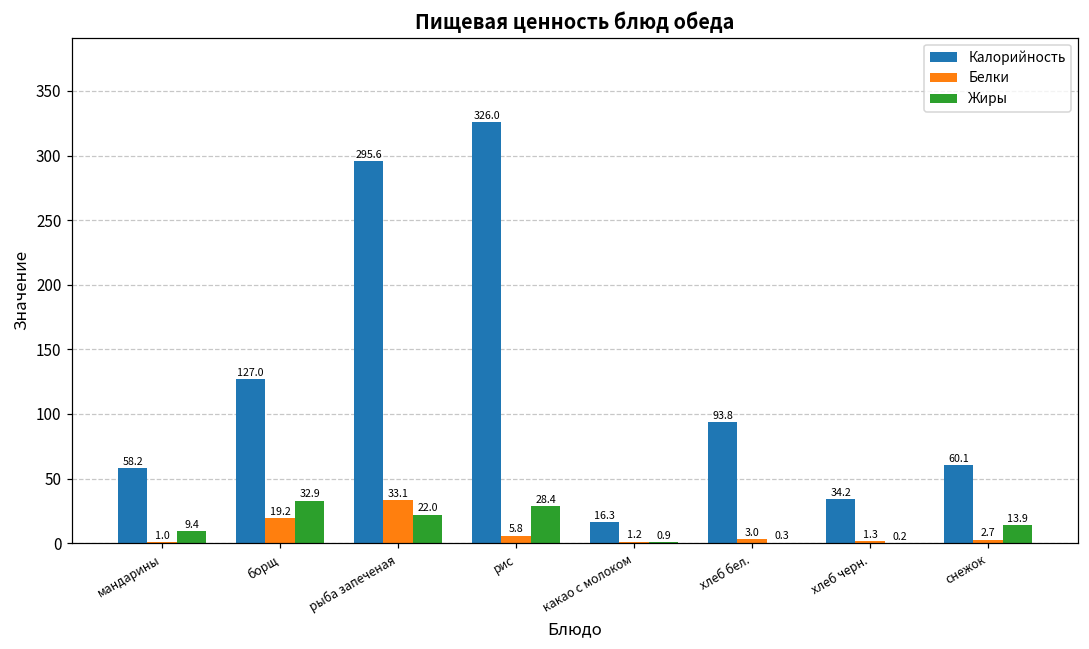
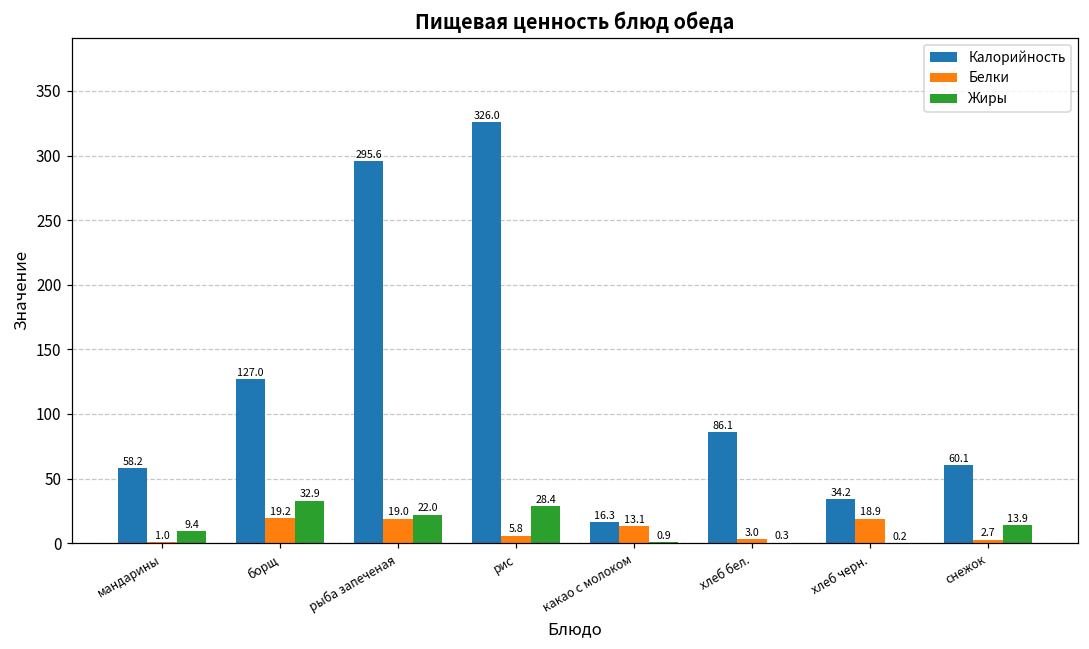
  {
    "Калорийность": {
      "мандарины": 58.2,
      "борщ": 127.0,
      "рыба запеченая": 295.6,
      "рис": 326.0,
      "какао с молоком": 16.3,
-     "хлеб бел.": 93.8,
+     "хлеб бел.": 86.1,
      "хлеб черн.": 34.2,
      "снежок": 60.1
    },
    "Белки": {
      "мандарины": 1.0,
      "борщ": 19.2,
-     "рыба запеченая": 33.1,
+     "рыба запеченая": 19.0,
      "рис": 5.8,
-     "какао с молоком": 1.2,
+     "какао с молоком": 13.1,
      "хлеб бел.": 3.0,
-     "хлеб черн.": 1.3,
+     "хлеб черн.": 18.9,
      "снежок": 2.7
    },
    "Жиры": {
      "мандарины": 9.4,
      "борщ": 32.9,
      "рыба запеченая": 22.0,
      "рис": 28.4,
      "какао с молоком": 0.9,
      "хлеб бел.": 0.3,
      "хлеб черн.": 0.2,
      "снежок": 13.9
    }
  }
